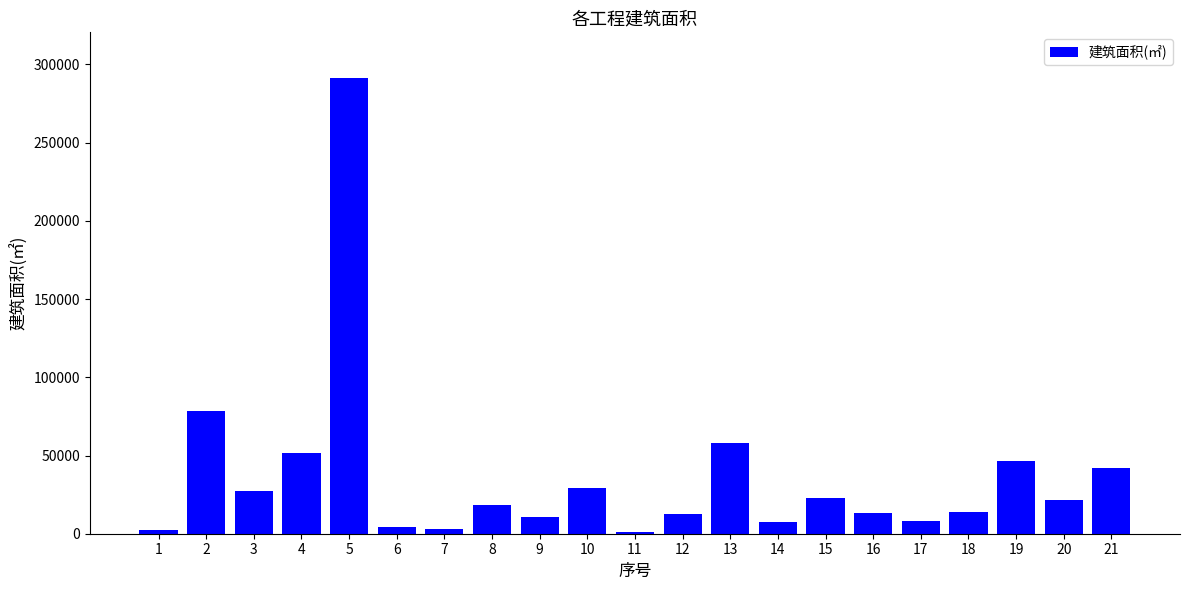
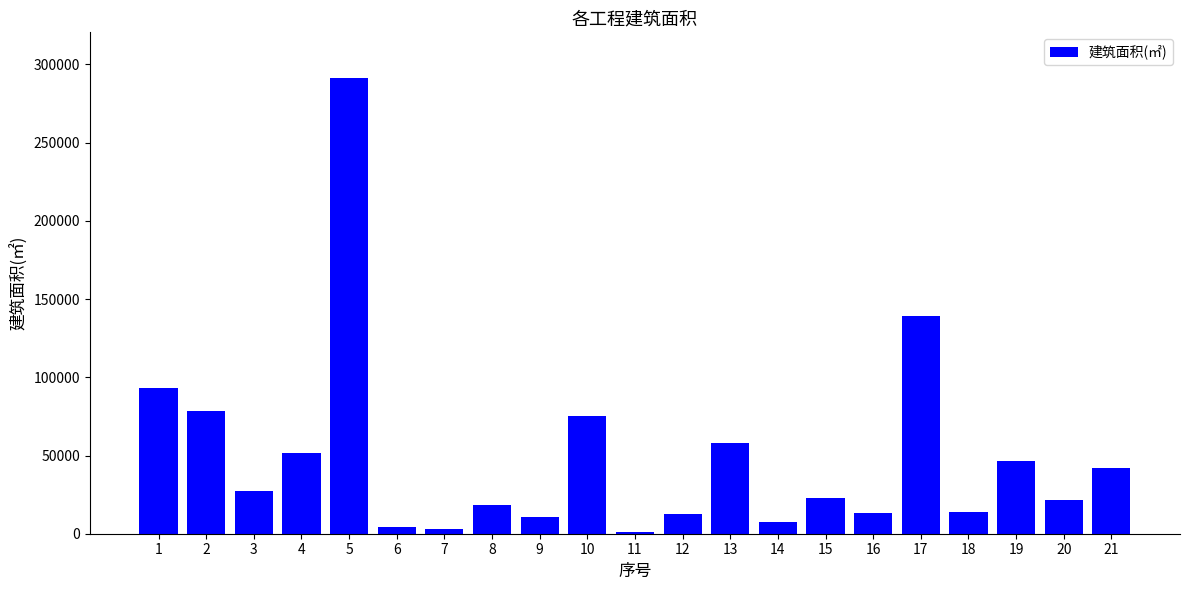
  {
-   "1": 3000,
+   "1": 93000,
    "2": 79000,
    "3": 27000,
    "4": 51000,
    "5": 291000,
    "6": 4000,
    "7": 3000,
    "8": 18000,
    "9": 11000,
-   "10": 30000,
+   "10": 75000,
    "12": 13000,
    "13": 58000,
    "14": 8000,
    "15": 23000,
    "16": 13000,
-   "17": 8000,
+   "17": 139000,
    "18": 14000,
    "19": 47000,
    "20": 21000,
    "21": 42000
  }
